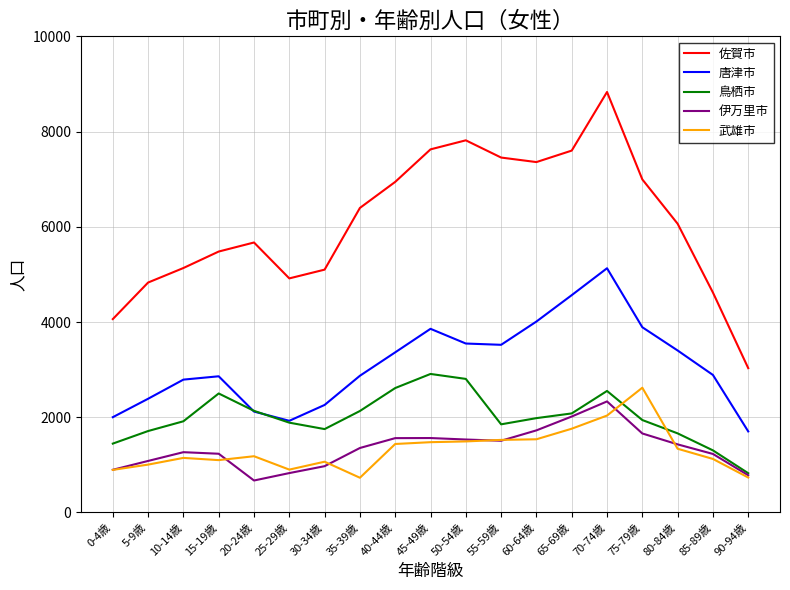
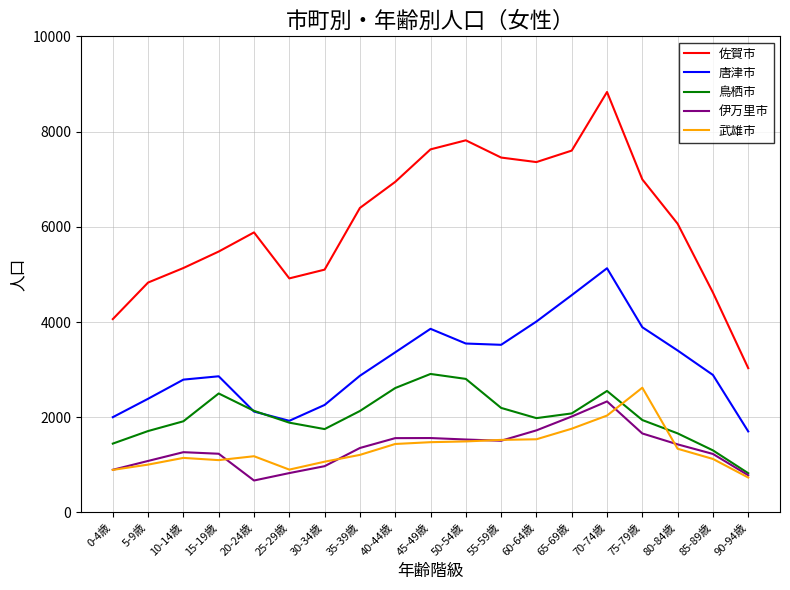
  {
    "佐賀市": {
      "0-4歳": 4100,
      "5-9歳": 4800,
      "10-14歳": 5100,
      "15-19歳": 5500,
-     "20-24歳": 5700,
+     "20-24歳": 5900,
      "25-29歳": 4900,
      "30-34歳": 5100,
      "35-39歳": 6400,
      "40-44歳": 6900,
      "45-49歳": 7600,
      "50-54歳": 7800,
      "55-59歳": 7500,
      "60-64歳": 7400,
      "65-69歳": 7600,
      "70-74歳": 8800,
      "75-79歳": 7000,
      "80-84歳": 6100,
      "85-89歳": 4600,
      "90-94歳": 3000
    },
    "唐津市": {
      "0-4歳": 2000,
      "5-9歳": 2400,
      "10-14歳": 2800,
      "15-19歳": 2900,
      "30-34歳": 2300,
      "35-39歳": 2900,
      "40-44歳": 3400,
      "45-49歳": 3900,
      "50-54歳": 3500,
      "55-59歳": 3500,
      "60-64歳": 4000,
      "65-69歳": 4600,
      "70-74歳": 5100,
      "75-79歳": 3900,
      "80-84歳": 3400,
      "85-89歳": 2900,
      "90-94歳": 1700
    },
    "鳥栖市": {
      "0-4歳": 1400,
      "5-9歳": 1700,
      "10-14歳": 1900,
      "15-19歳": 2500,
      "30-34歳": 1800,
      "35-39歳": 2100,
      "40-44歳": 2600,
      "45-49歳": 2900,
      "50-54歳": 2800,
-     "55-59歳": 1900,
+     "55-59歳": 2200,
      "60-64歳": 2000,
      "65-69歳": 2100,
      "70-74歳": 2600,
      "75-79歳": 1900,
      "80-84歳": 1700,
      "85-89歳": 1300
    },
    "伊万里市": {
      "5-9歳": 1100,
      "10-14歳": 1300,
      "15-19歳": 1200,
      "20-24歳": 700,
      "25-29歳": 800,
      "30-34歳": 1000,
      "35-39歳": 1400,
      "40-44歳": 1600,
      "45-49歳": 1600,
      "60-64歳": 1700,
      "65-69歳": 2000,
      "70-74歳": 2300,
      "75-79歳": 1700,
      "80-84歳": 1400,
      "85-89歳": 1200
    },
    "武雄市": {
      "5-9歳": 1000,
      "10-14歳": 1100,
      "15-19歳": 1100,
      "20-24歳": 1200,
      "25-29歳": 900,
      "30-34歳": 1100,
-     "35-39歳": 700,
+     "35-39歳": 1200,
      "40-44歳": 1400,
      "45-49歳": 1500,
      "60-64歳": 1500,
      "65-69歳": 1800,
      "70-74歳": 2000,
      "75-79歳": 2600,
      "80-84歳": 1300,
      "85-89歳": 1100
    }
  }
